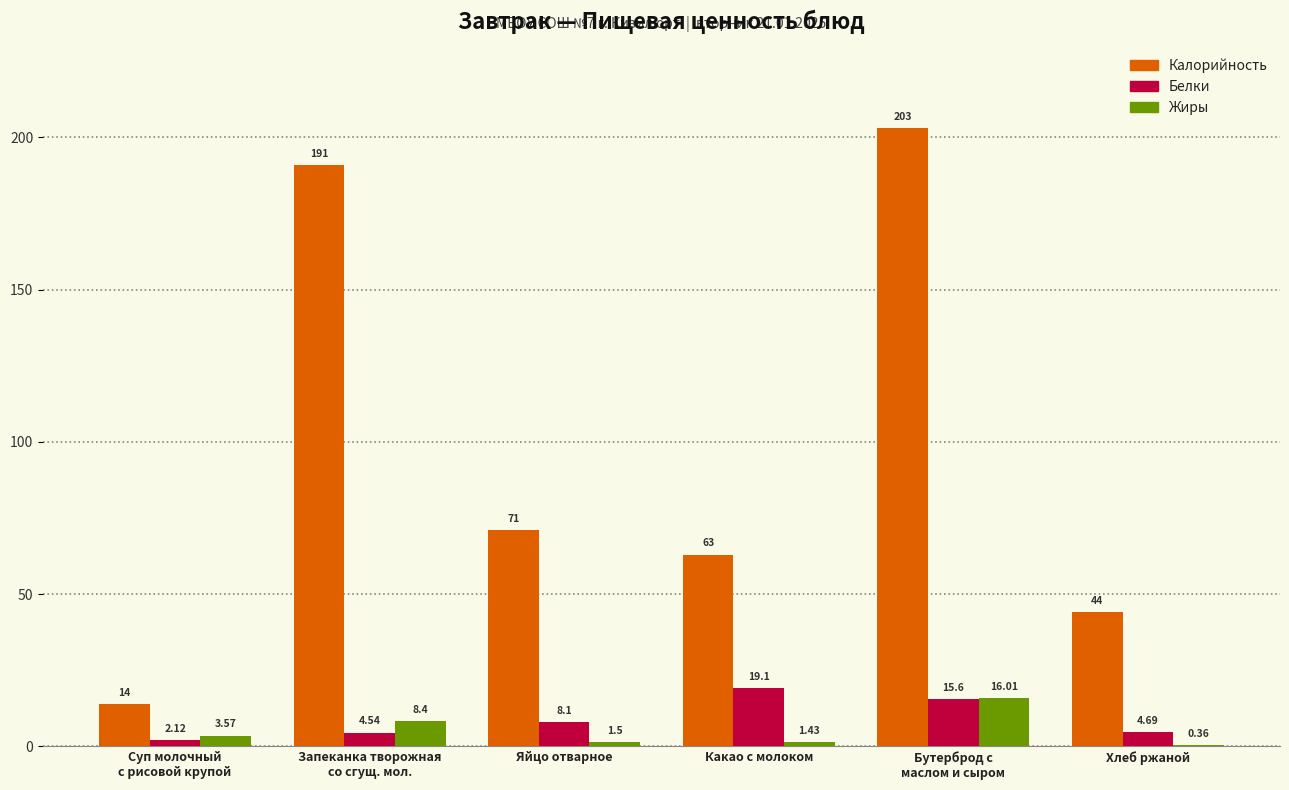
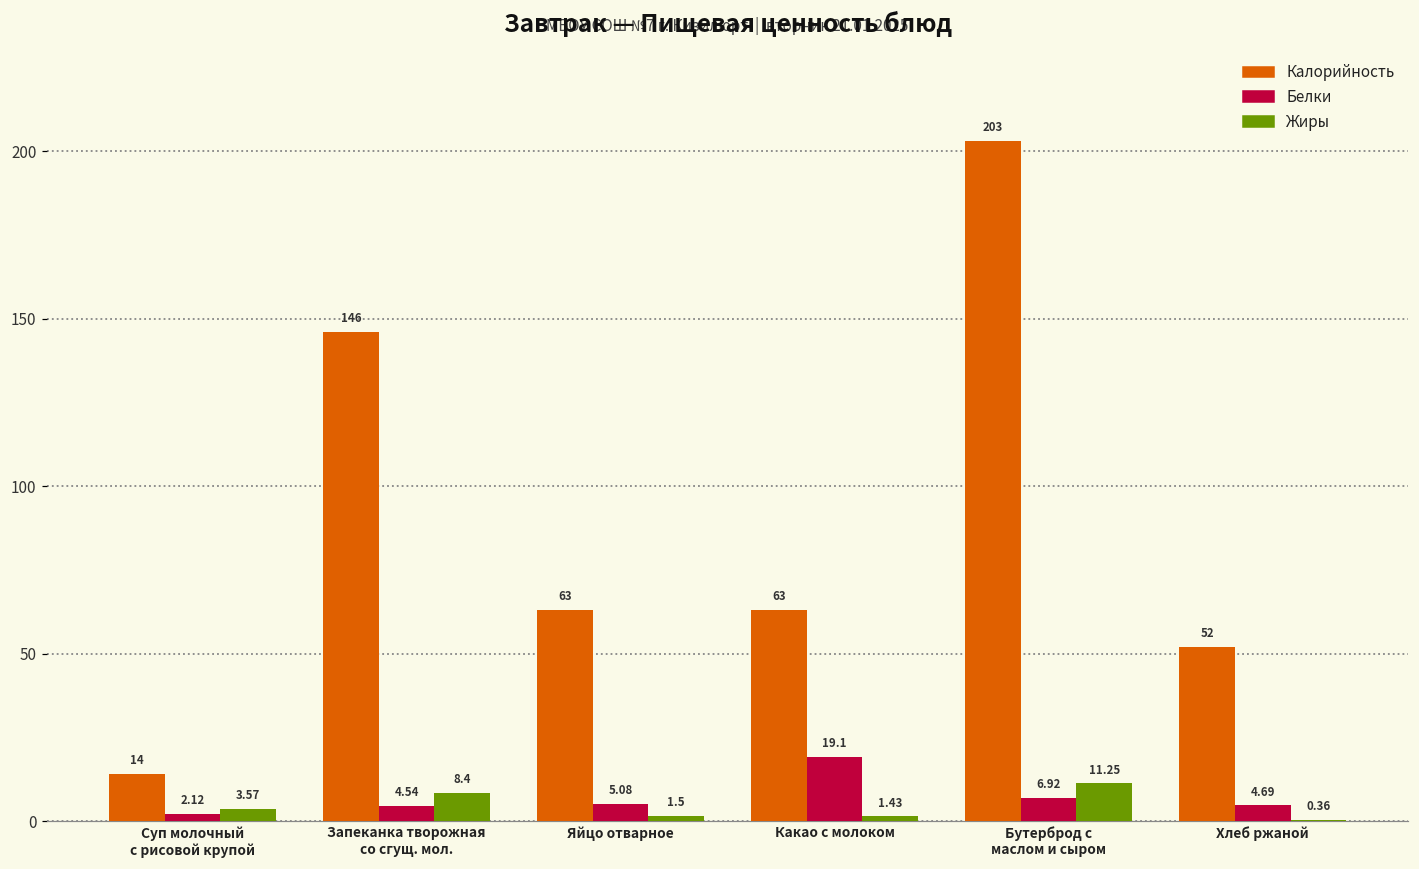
  {
    "Калорийность": {
      "Суп молочный с рисовой крупой": 14,
-     "Запеканка творожная со сгущ. мол.": 191,
-     "Яйцо отварное": 71,
+     "Запеканка творожная со сгущ. мол.": 146,
+     "Яйцо отварное": 63,
      "Какао с молоком": 63,
      "Бутерброд с маслом и сыром": 203,
-     "Хлеб ржаной": 44
+     "Хлеб ржаной": 52
    },
    "Белки": {
      "Суп молочный с рисовой крупой": 2.12,
      "Запеканка творожная со сгущ. мол.": 4.54,
-     "Яйцо отварное": 8.1,
+     "Яйцо отварное": 5.08,
      "Какао с молоком": 19.1,
-     "Бутерброд с маслом и сыром": 15.6,
+     "Бутерброд с маслом и сыром": 6.92,
      "Хлеб ржаной": 4.69
    },
    "Жиры": {
      "Суп молочный с рисовой крупой": 3.57,
      "Запеканка творожная со сгущ. мол.": 8.4,
      "Яйцо отварное": 1.5,
      "Какао с молоком": 1.43,
-     "Бутерброд с маслом и сыром": 16.01,
+     "Бутерброд с маслом и сыром": 11.25,
      "Хлеб ржаной": 0.36
    }
  }
